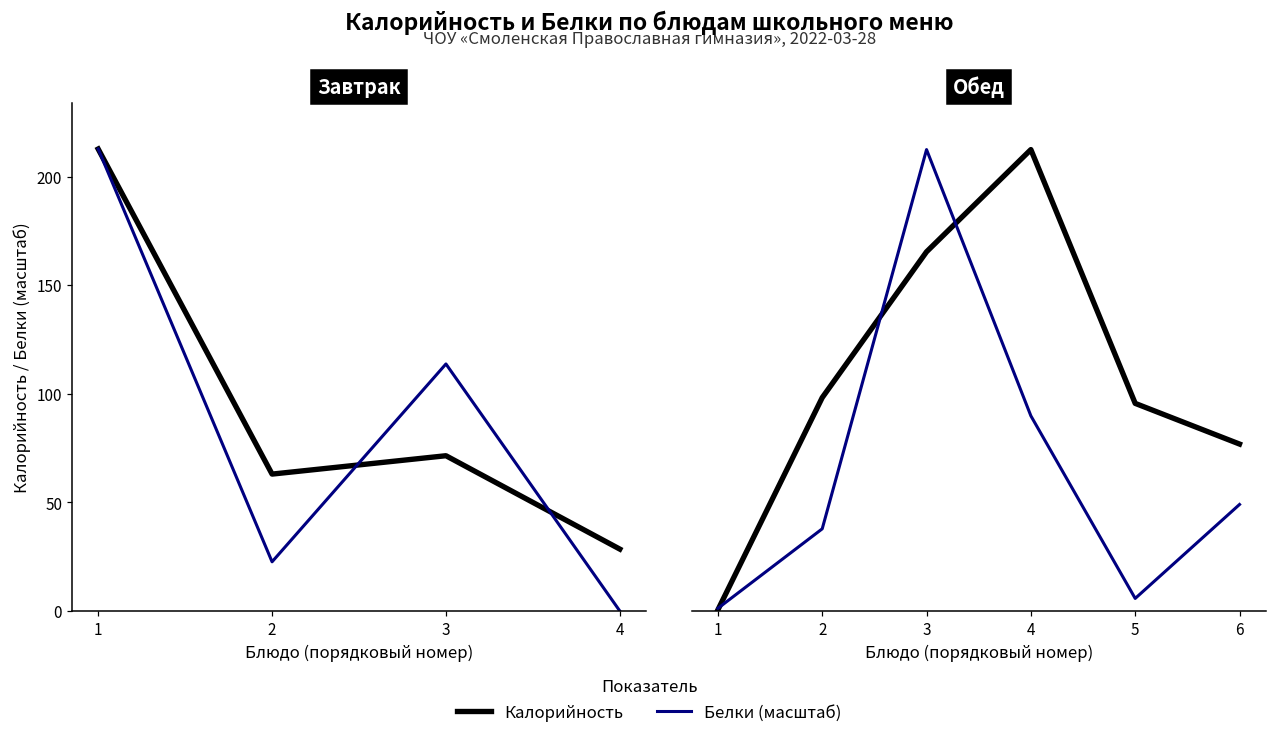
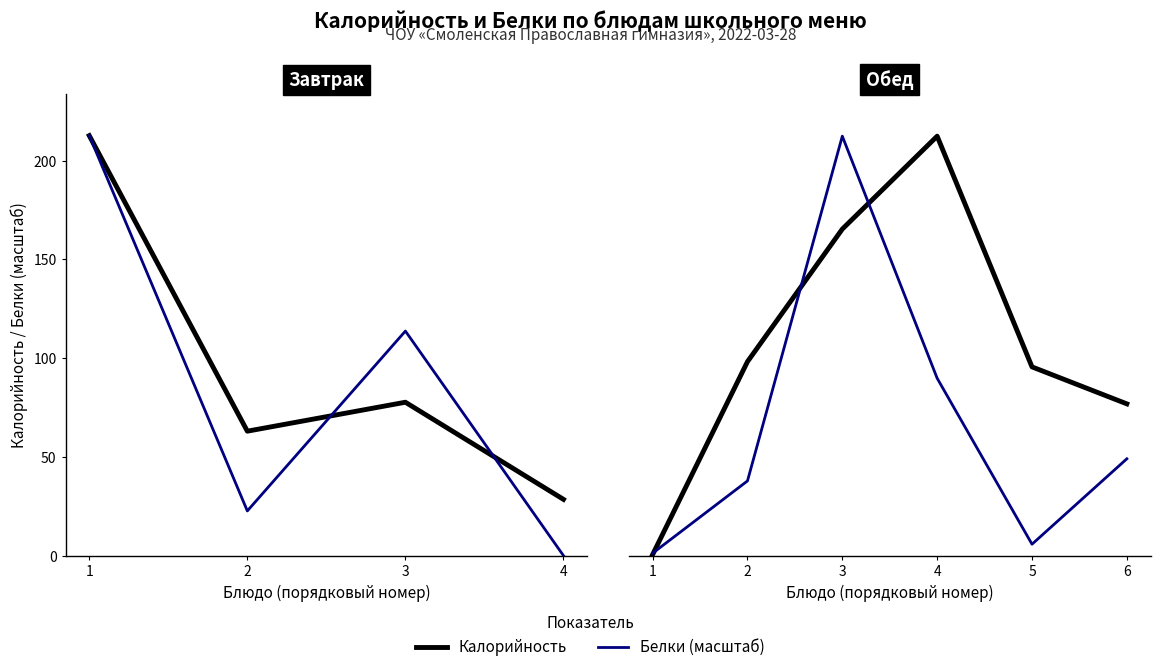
  {
    "Завтрак": {
      "Калорийность": {
        "2": 63,
-       "3": 72,
+       "3": 78,
        "4": 29
      },
      "Белки (масштаб)": {
        "2": 23,
        "3": 114,
        "4": 0
      }
    }
  }
